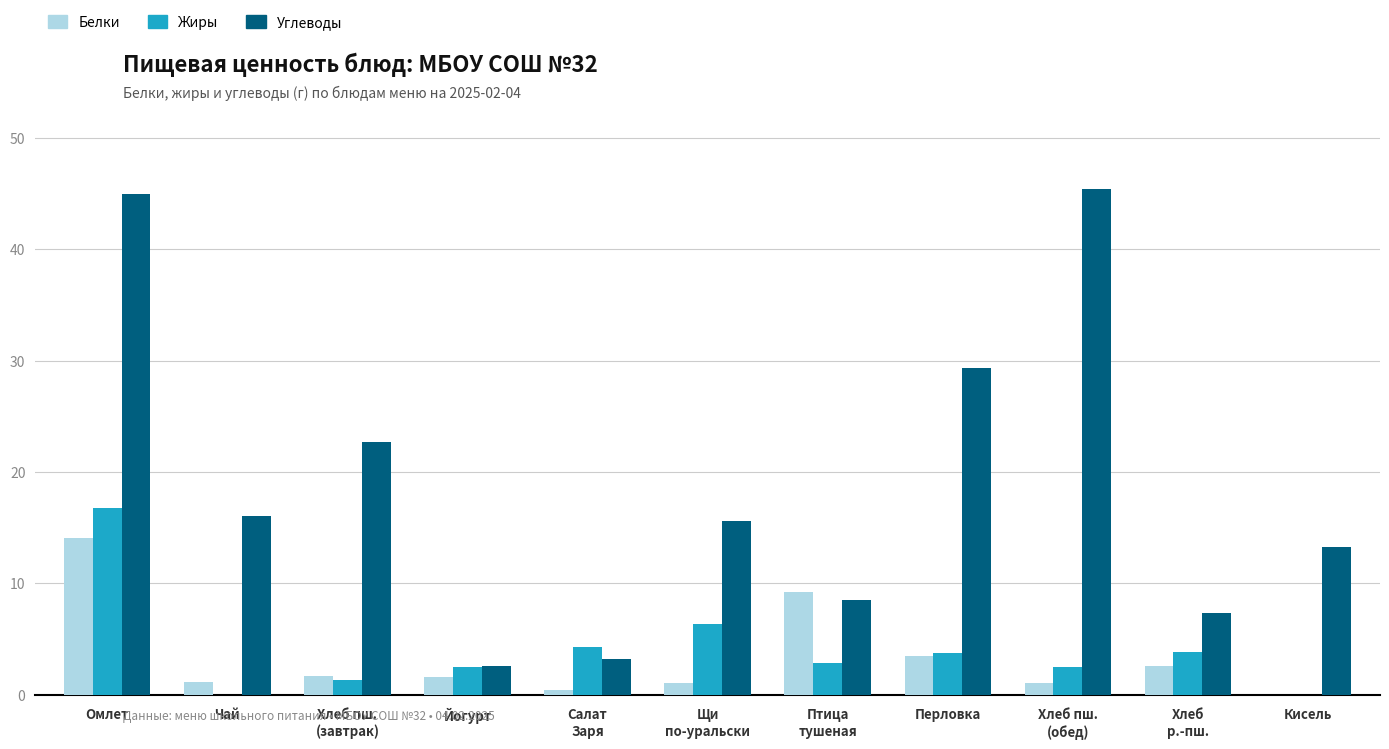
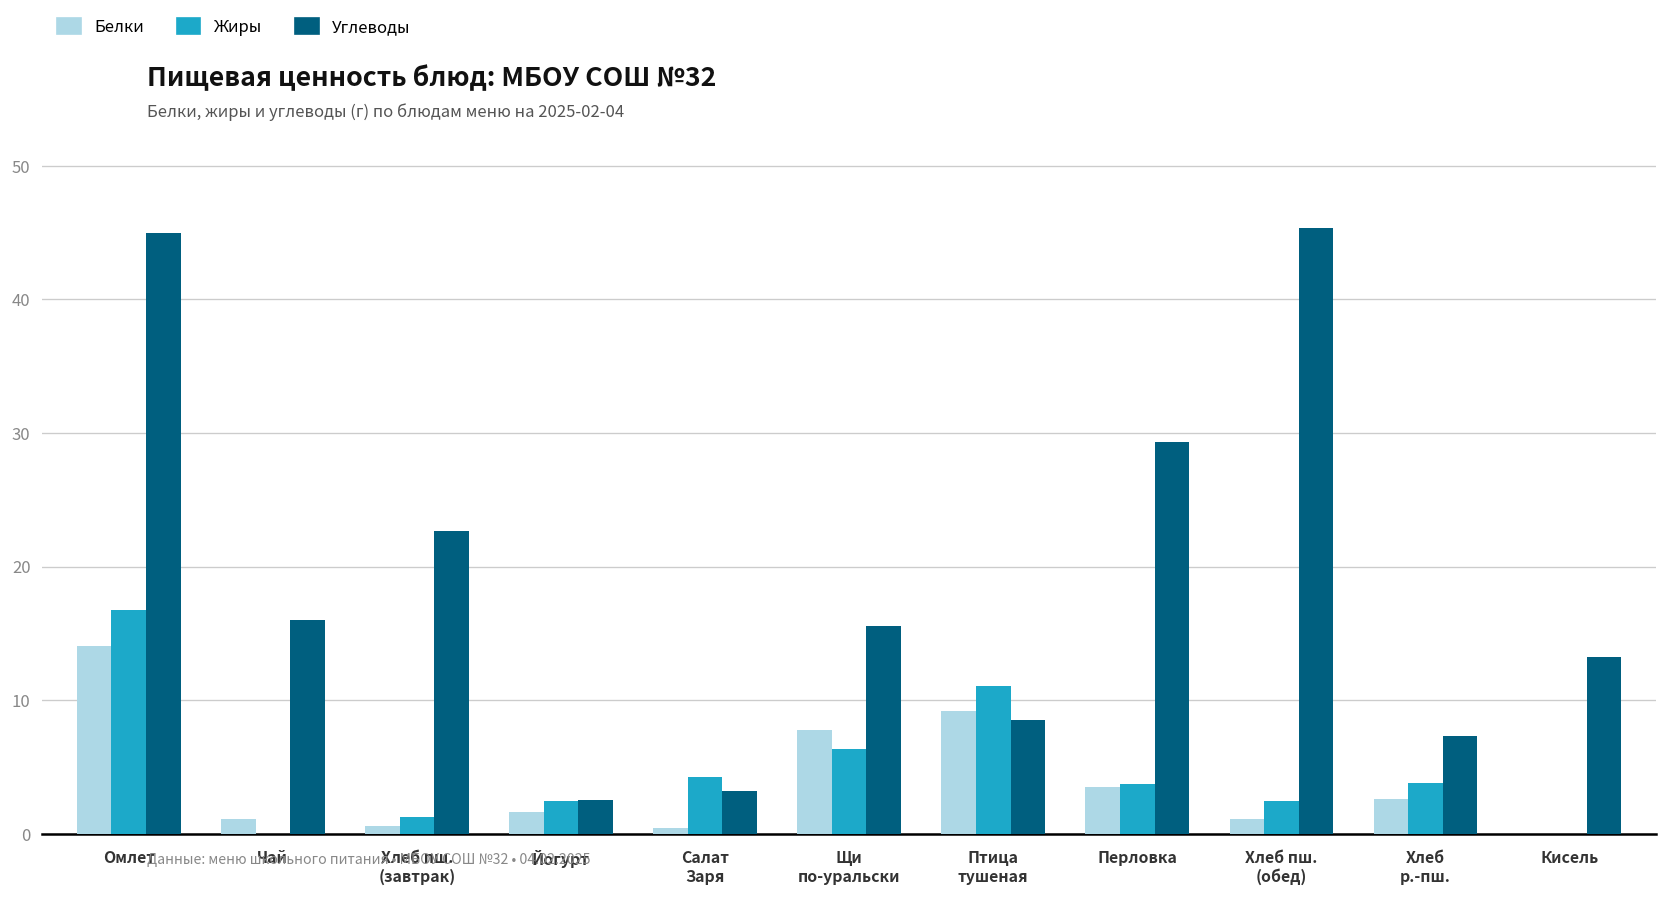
  {
    "Белки": {
      "Омлет": 14.1,
      "Чай": 1.1,
-     "Хлеб пш. (завтрак)": 1.7,
+     "Хлеб пш. (завтрак)": 0.6,
      "Йогурт": 1.6,
      "Салат Заря": 0.4,
-     "Щи по-уральски": 1.0,
+     "Щи по-уральски": 7.8,
      "Птица тушеная": 9.2,
      "Перловка": 3.5,
      "Хлеб пш. (обед)": 1.1,
      "Хлеб р.-пш.": 2.6,
      "Кисель": 0.0
    },
    "Жиры": {
      "Омлет": 16.8,
      "Чай": 0.0,
      "Хлеб пш. (завтрак)": 1.3,
      "Йогурт": 2.5,
      "Салат Заря": 4.3,
      "Щи по-уральски": 6.4,
-     "Птица тушеная": 2.8,
+     "Птица тушеная": 11.1,
      "Перловка": 3.7,
      "Хлеб пш. (обед)": 2.5,
      "Хлеб р.-пш.": 3.8,
      "Кисель": 0.0
    },
    "Углеводы": {
      "Омлет": 45.0,
      "Чай": 16.0,
      "Хлеб пш. (завтрак)": 22.7,
      "Йогурт": 2.5,
      "Салат Заря": 3.2,
      "Щи по-уральски": 15.6,
      "Птица тушеная": 8.5,
      "Перловка": 29.4,
      "Хлеб пш. (обед)": 45.4,
      "Хлеб р.-пш.": 7.3,
      "Кисель": 13.3
    }
  }
